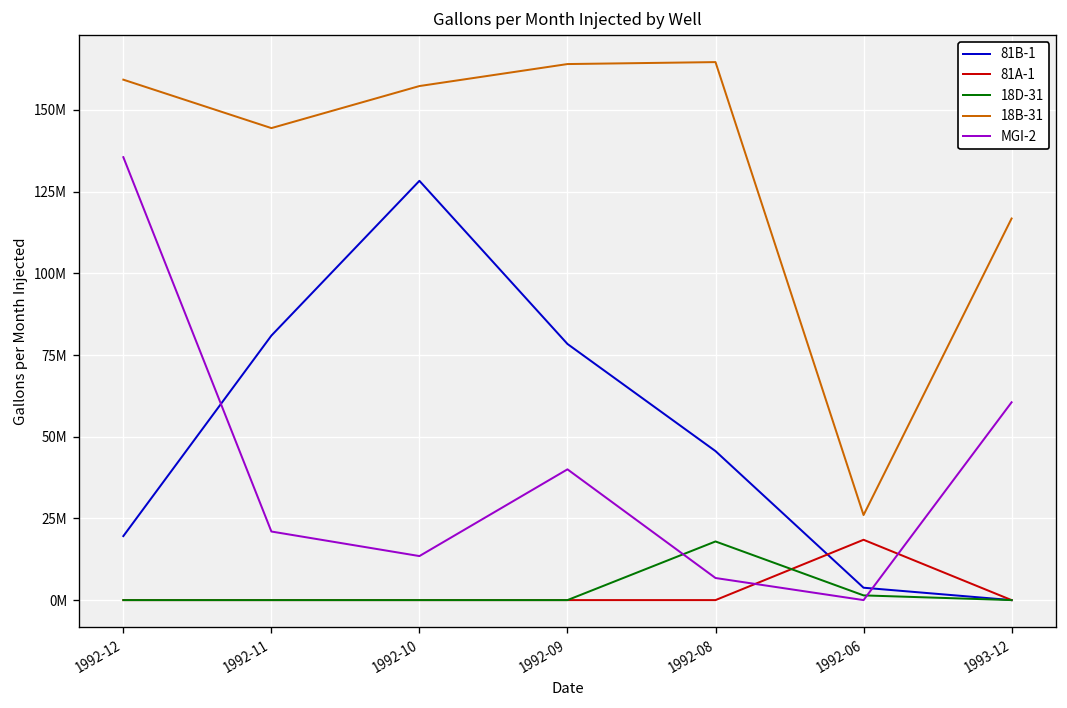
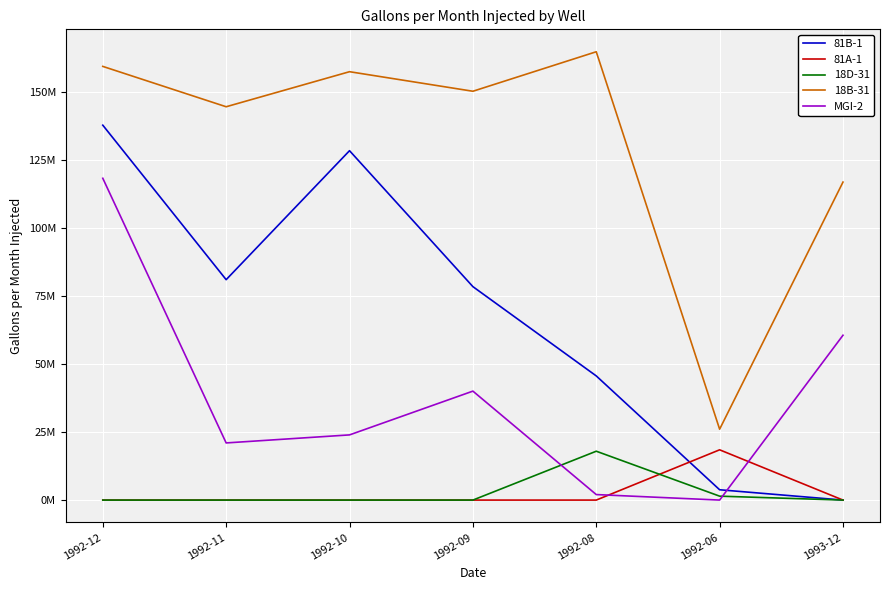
  {
    "81B-1": {
-     "1992-12": 20000000,
+     "1992-12": 138000000,
      "1992-11": 81000000,
      "1992-10": 128000000,
      "1992-09": 78000000,
      "1992-08": 46000000,
      "1992-06": 4000000
    },
    "81A-1": {
      "1992-08": 0,
      "1992-06": 18000000
    },
    "18D-31": {
      "1992-08": 18000000,
      "1992-06": 1000000
    },
    "18B-31": {
      "1992-12": 159000000,
      "1992-11": 144000000,
      "1992-10": 157000000,
-     "1992-09": 164000000,
+     "1992-09": 150000000,
      "1992-08": 165000000,
      "1992-06": 26000000,
      "1993-12": 117000000
    },
    "MGI-2": {
-     "1992-12": 136000000,
+     "1992-12": 118000000,
      "1992-11": 21000000,
-     "1992-10": 13000000,
+     "1992-10": 24000000,
      "1992-09": 40000000,
-     "1992-08": 7000000,
+     "1992-08": 2000000,
      "1992-06": 0,
      "1993-12": 61000000
    }
  }
